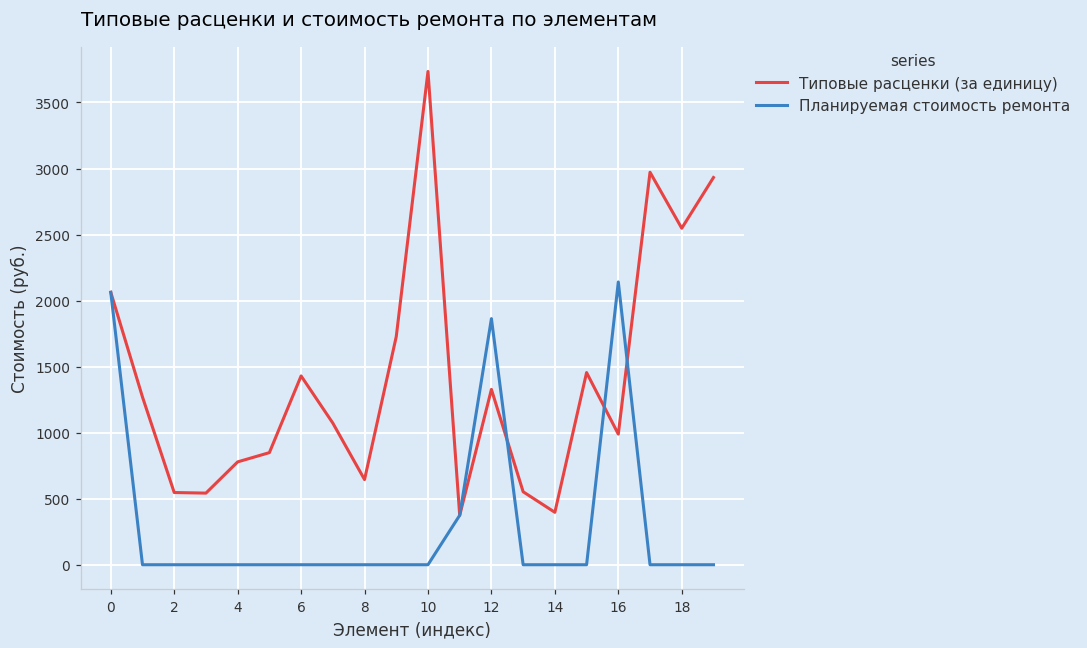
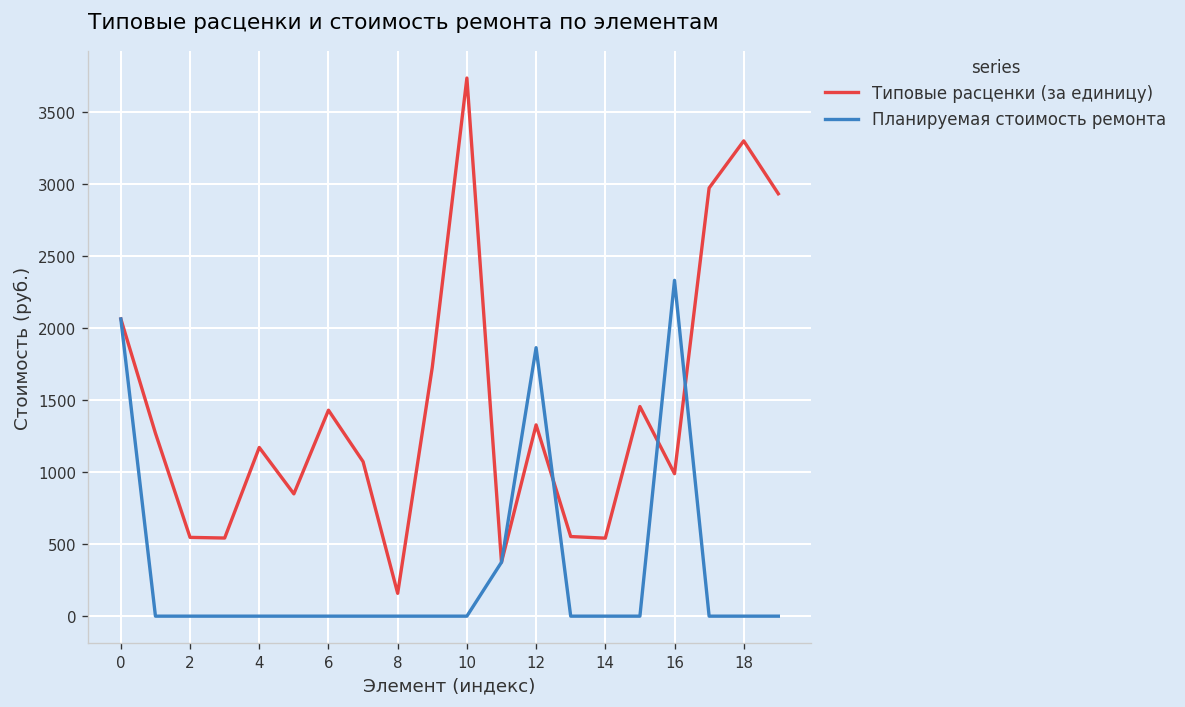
  {
    "Типовые расценки (за единицу)": {
      "2": 550,
-     "4": 780,
+     "4": 1170,
      "6": 1430,
-     "8": 640,
+     "8": 160,
      "10": 3740,
      "12": 1330,
-     "14": 400,
+     "14": 540,
      "16": 990,
-     "18": 2550
+     "18": 3300
    },
    "Планируемая стоимость ремонта": {
      "2": 0,
      "4": 0,
      "6": 0,
      "8": 0,
      "10": 0,
      "12": 1860,
      "14": 0,
-     "16": 2140,
+     "16": 2330,
      "18": 0
    }
  }
